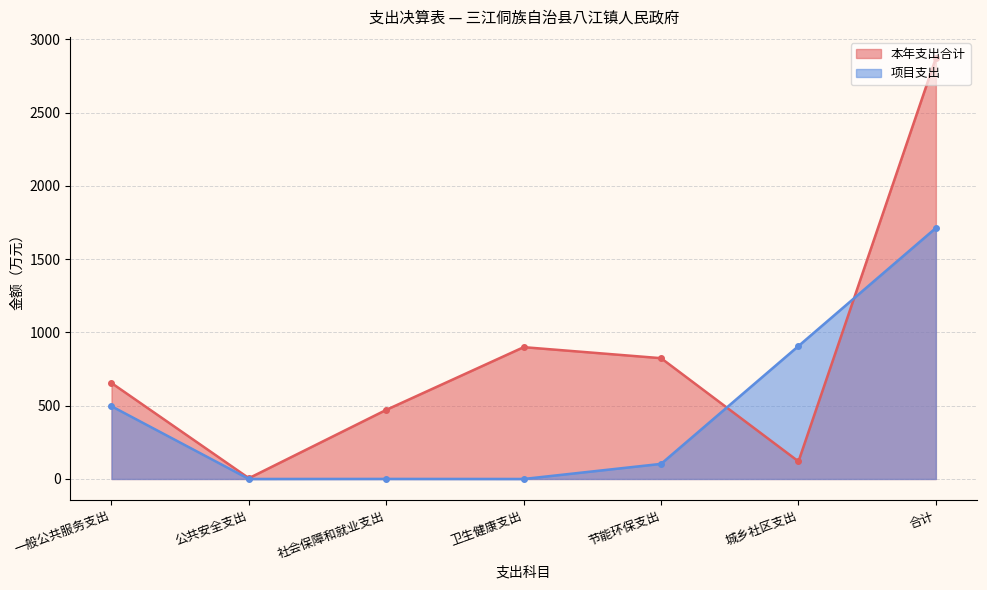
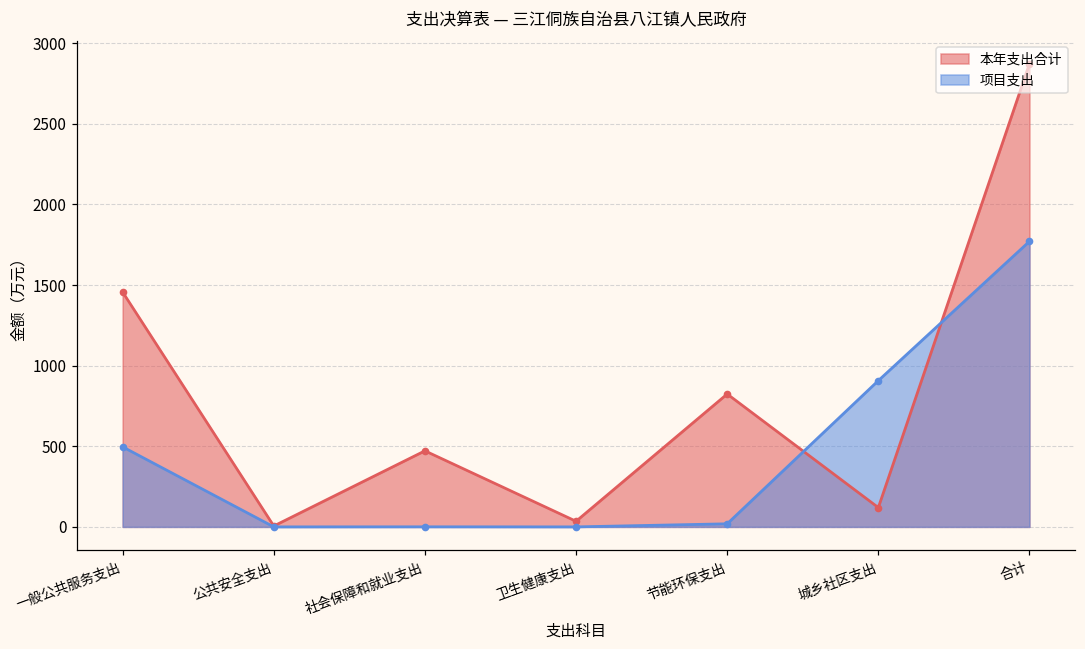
  {
    "本年支出合计": {
-     "一般公共服务支出": 650,
+     "一般公共服务支出": 1460,
      "社会保障和就业支出": 470,
-     "卫生健康支出": 900,
+     "卫生健康支出": 30,
      "节能环保支出": 820,
      "城乡社区支出": 120
    },
    "项目支出": {
      "一般公共服务支出": 500,
      "社会保障和就业支出": 0,
      "卫生健康支出": 0,
-     "节能环保支出": 100,
+     "节能环保支出": 20,
      "城乡社区支出": 910,
-     "合计": 1710
+     "合计": 1770
    }
  }
